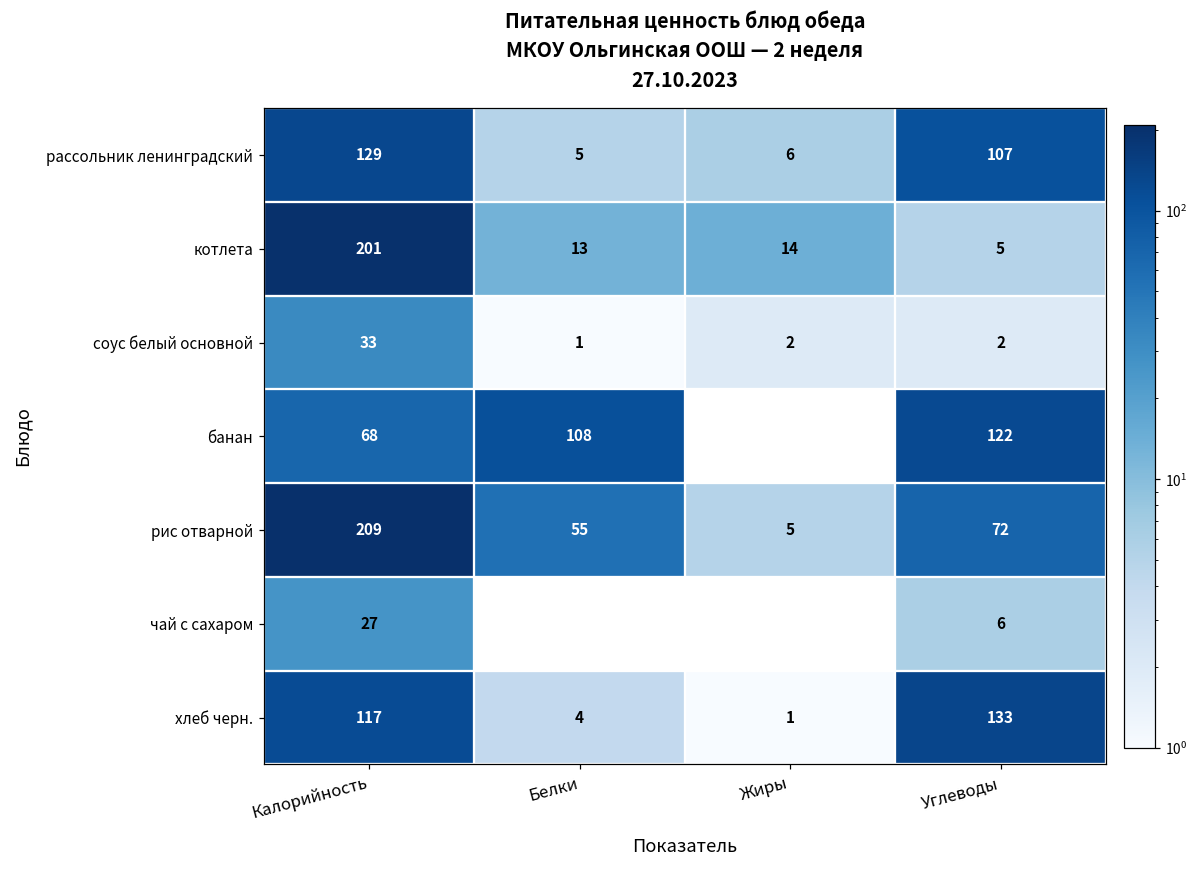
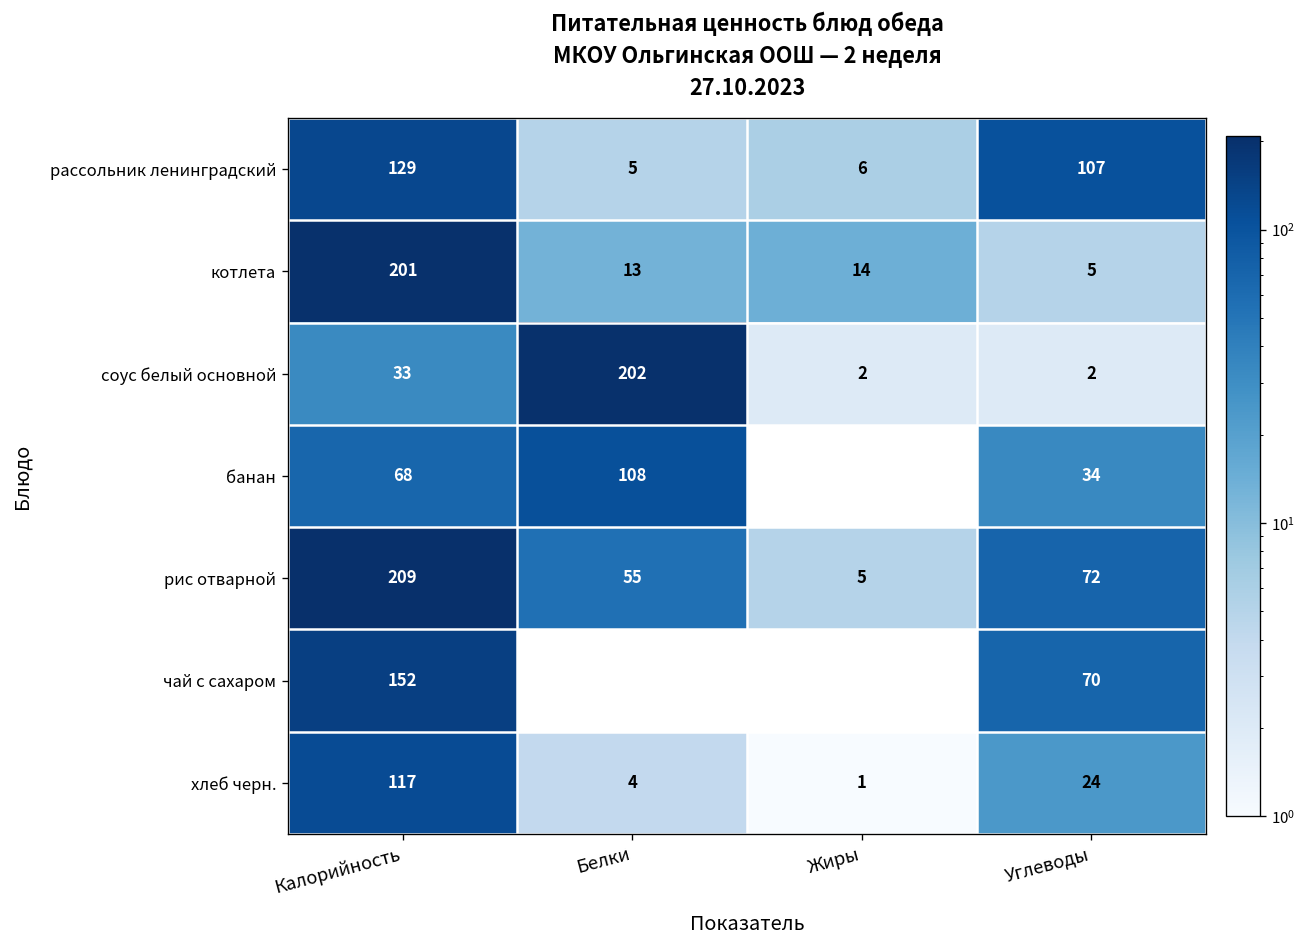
  {
    "рассольник ленинградский": {
      "Калорийность": 129,
      "Белки": 5,
      "Жиры": 6,
      "Углеводы": 107
    },
    "котлета": {
      "Калорийность": 201,
      "Белки": 13,
      "Жиры": 14,
      "Углеводы": 5
    },
    "соус белый основной": {
      "Калорийность": 33,
-     "Белки": 1,
+     "Белки": 202,
      "Жиры": 2,
      "Углеводы": 2
    },
    "банан": {
      "Калорийность": 68,
      "Белки": 108,
-     "Углеводы": 122
+     "Углеводы": 34
    },
    "рис отварной": {
      "Калорийность": 209,
      "Белки": 55,
      "Жиры": 5,
      "Углеводы": 72
    },
    "чай с сахаром": {
-     "Калорийность": 27,
-     "Углеводы": 6
+     "Калорийность": 152,
+     "Углеводы": 70
    },
    "хлеб черн.": {
      "Калорийность": 117,
      "Белки": 4,
      "Жиры": 1,
-     "Углеводы": 133
+     "Углеводы": 24
    }
  }
